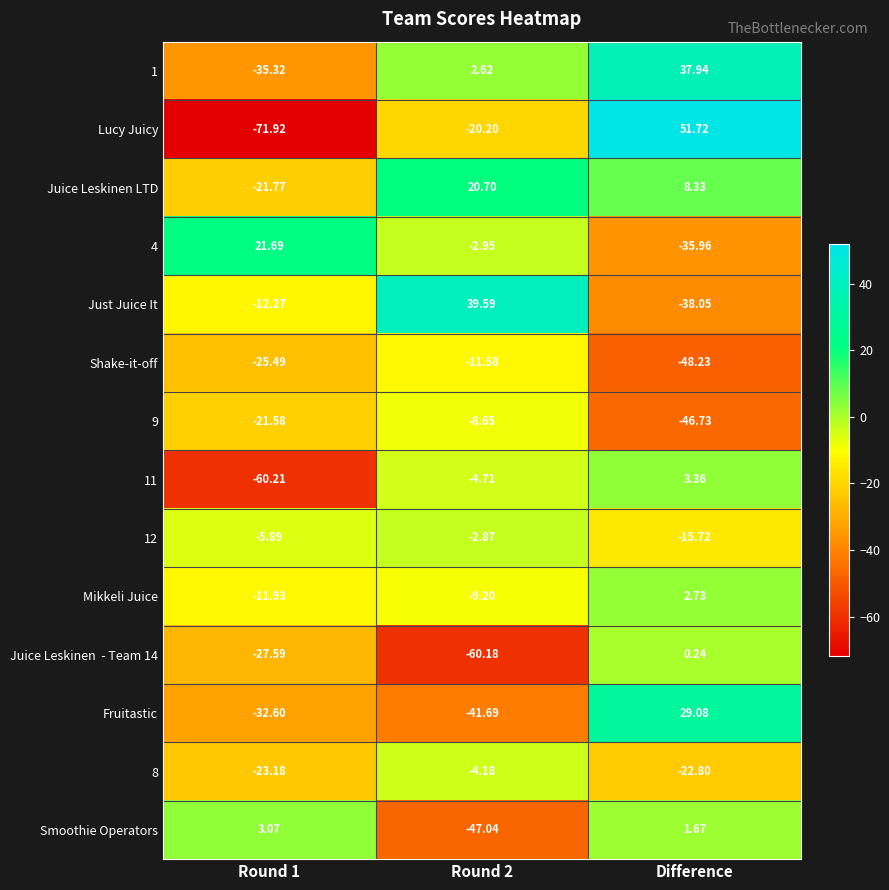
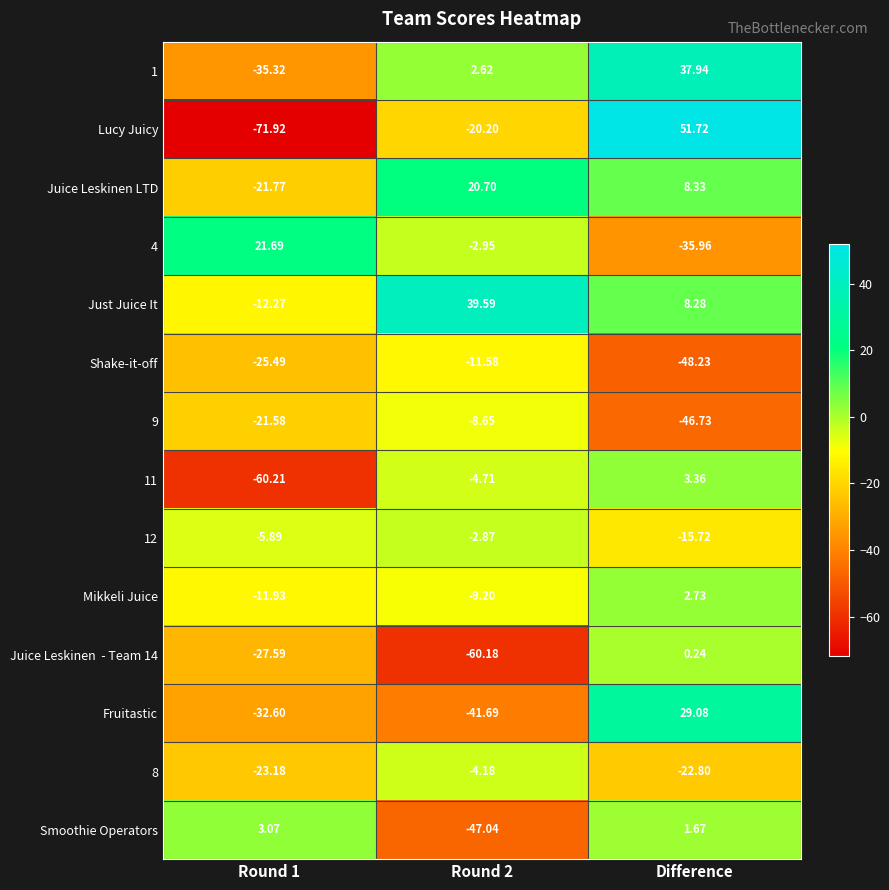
  {
    "1": {
      "Round 1": -35.32,
      "Round 2": 2.62,
      "Difference": 37.94
    },
    "Lucy Juicy": {
      "Round 1": -71.92,
      "Round 2": -20.20,
      "Difference": 51.72
    },
    "Juice Leskinen LTD": {
      "Round 1": -21.77,
      "Round 2": 20.70,
      "Difference": 8.33
    },
    "4": {
      "Round 1": 21.69,
      "Round 2": -2.95,
      "Difference": -35.96
    },
    "Just Juice It": {
      "Round 1": -12.27,
      "Round 2": 39.59,
-     "Difference": -38.05
+     "Difference": 8.28
    },
    "Shake-it-off": {
      "Round 1": -25.49,
      "Round 2": -11.58,
      "Difference": -48.23
    },
    "9": {
      "Round 1": -21.58,
      "Round 2": -8.65,
      "Difference": -46.73
    },
    "11": {
      "Round 1": -60.21,
      "Round 2": -4.71,
      "Difference": 3.36
    },
    "12": {
      "Round 1": -5.89,
      "Round 2": -2.87,
      "Difference": -15.72
    },
    "Mikkeli Juice": {
      "Round 1": -11.93,
      "Round 2": -9.20,
      "Difference": 2.73
    },
    "Juice Leskinen - Team 14": {
      "Round 1": -27.59,
      "Round 2": -60.18,
      "Difference": 0.24
    },
    "Fruitastic": {
      "Round 1": -32.60,
      "Round 2": -41.69,
      "Difference": 29.08
    },
    "8": {
      "Round 1": -23.18,
      "Round 2": -4.18,
      "Difference": -22.80
    },
    "Smoothie Operators": {
      "Round 1": 3.07,
      "Round 2": -47.04,
      "Difference": 1.67
    }
  }
